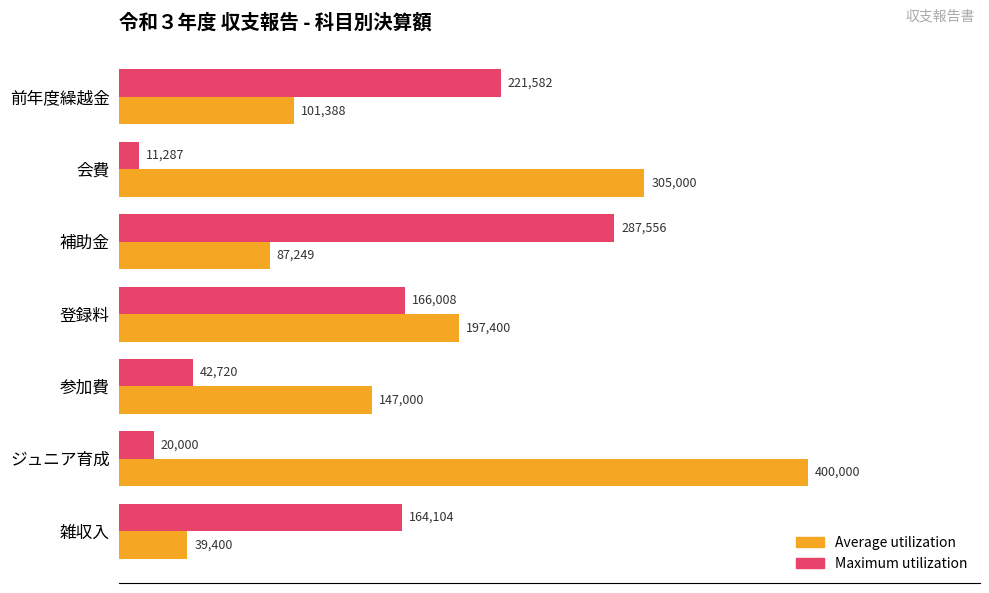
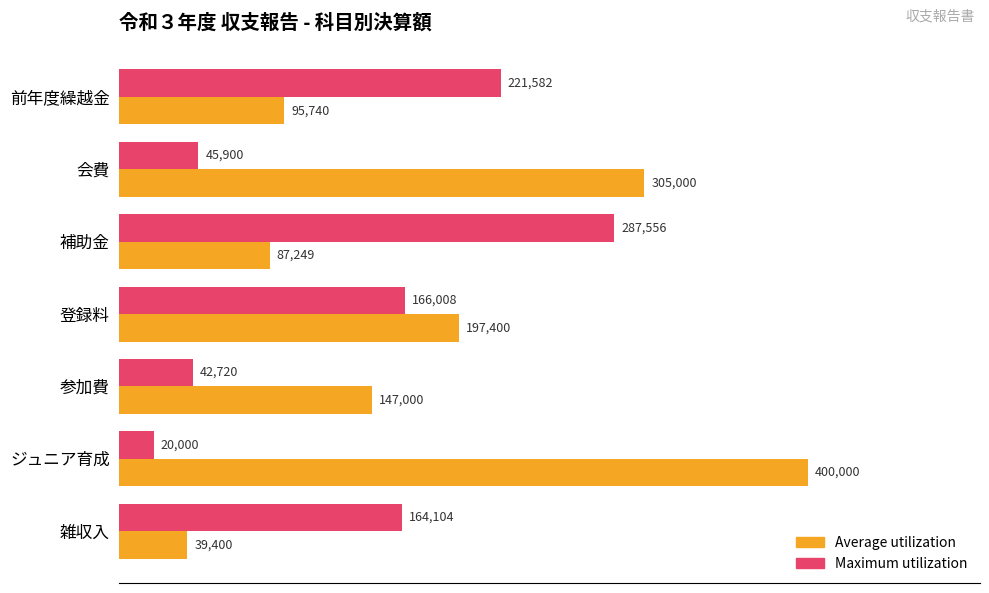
  {
    "Average utilization": {
-     "前年度繰越金": "101,388",
+     "前年度繰越金": "95,740",
      "会費": "305,000",
      "補助金": "87,249",
      "登録料": "197,400",
      "参加費": "147,000",
      "ジュニア育成": "400,000",
      "雑収入": "39,400"
    },
    "Maximum utilization": {
      "前年度繰越金": "221,582",
-     "会費": "11,287",
+     "会費": "45,900",
      "補助金": "287,556",
      "登録料": "166,008",
      "参加費": "42,720",
      "ジュニア育成": "20,000",
      "雑収入": "164,104"
    }
  }
